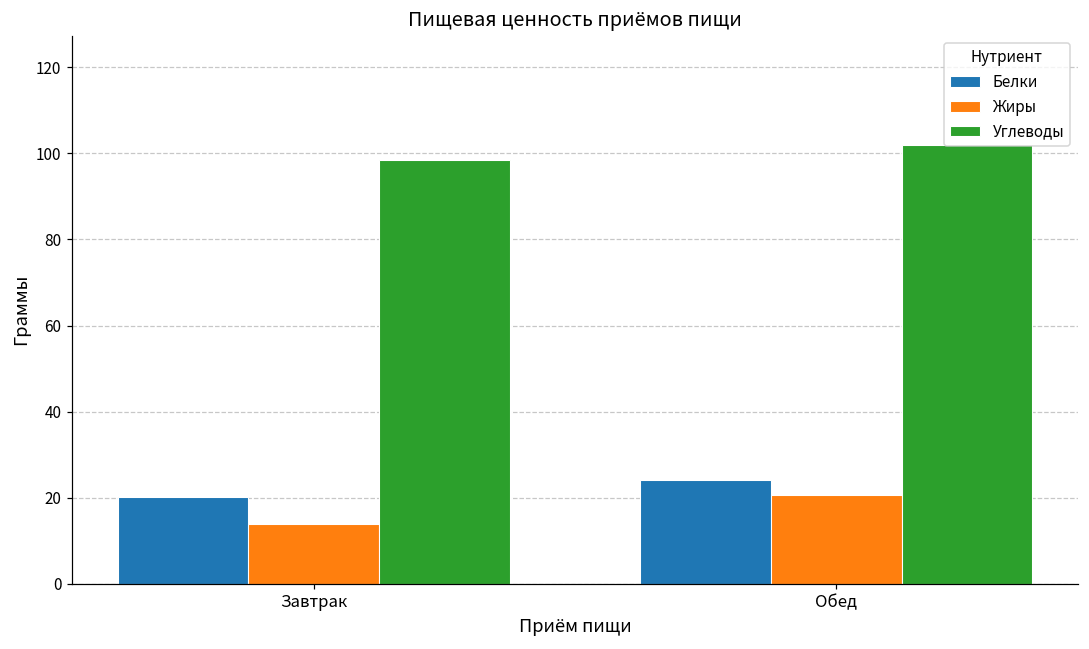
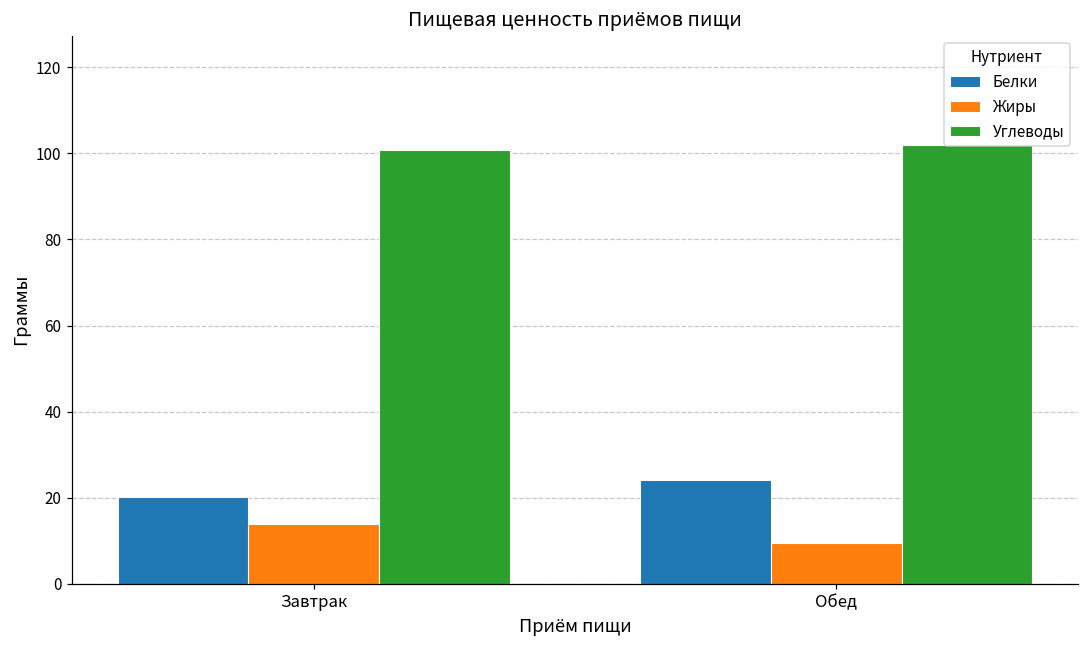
  {
    "Белки": {
      "Завтрак": 20,
      "Обед": 24
    },
    "Жиры": {
      "Завтрак": 14,
-     "Обед": 21
+     "Обед": 10
    },
    "Углеводы": {
-     "Завтрак": 98,
+     "Завтрак": 101,
      "Обед": 102
    }
  }
